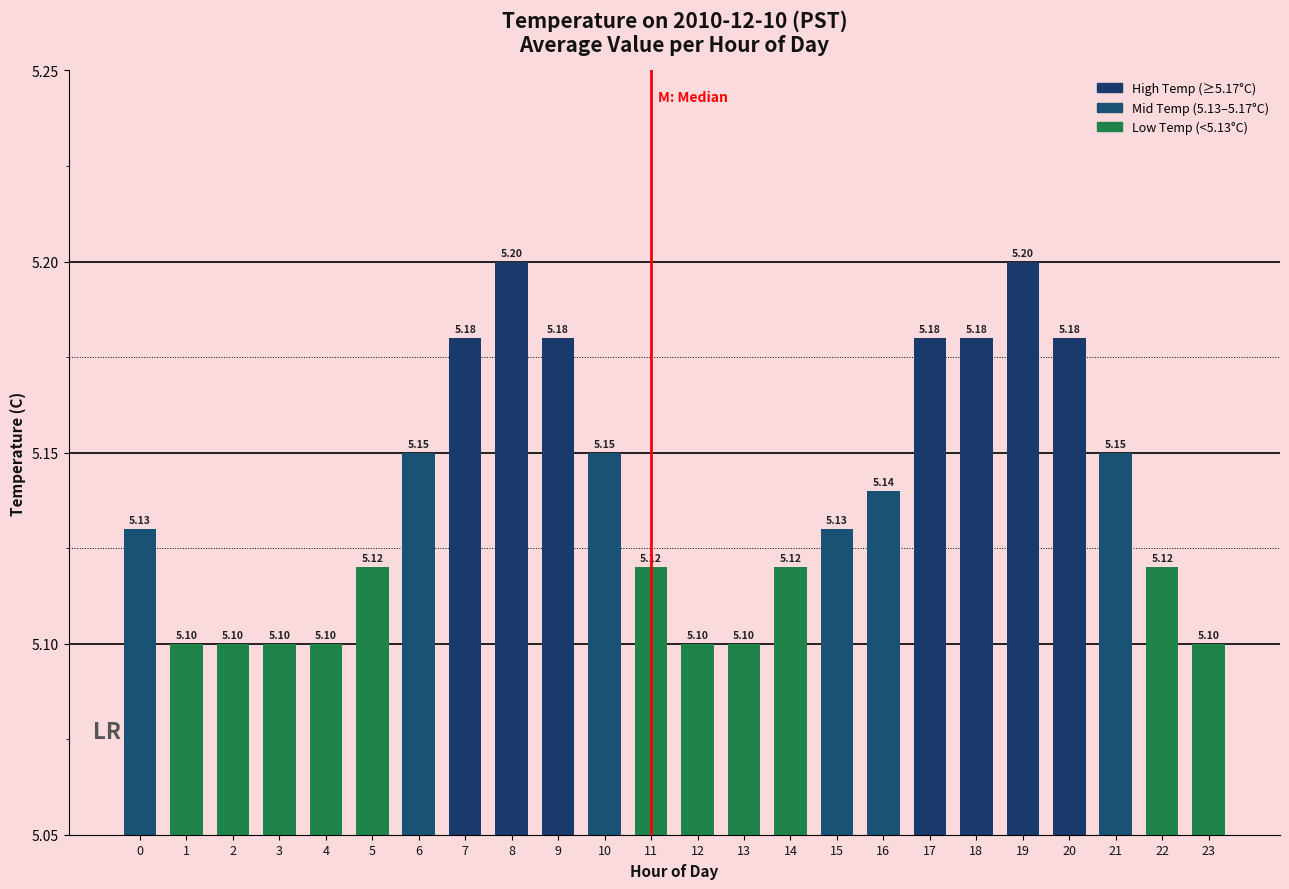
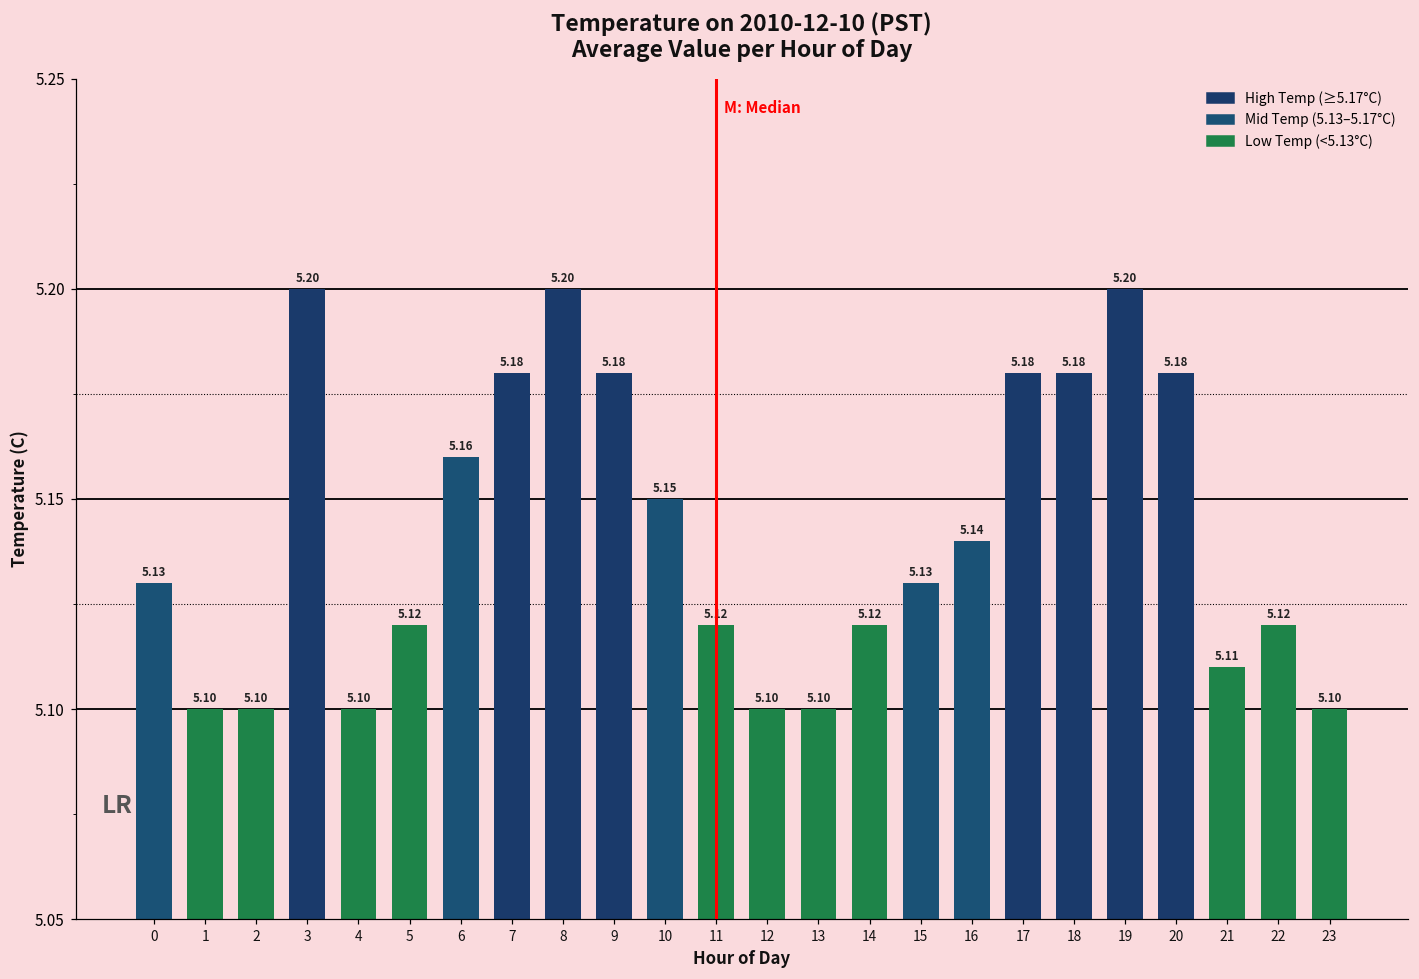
  {
    "0": 5.13,
    "1": 5.10,
    "2": 5.10,
-   "3": 5.10,
+   "3": 5.20,
    "4": 5.10,
    "5": 5.12,
-   "6": 5.15,
+   "6": 5.16,
    "7": 5.18,
    "8": 5.20,
    "9": 5.18,
    "10": 5.15,
    "11": 5.12,
    "12": 5.10,
    "13": 5.10,
    "14": 5.12,
    "15": 5.13,
    "16": 5.14,
    "17": 5.18,
    "18": 5.18,
    "19": 5.20,
    "20": 5.18,
-   "21": 5.15,
+   "21": 5.11,
    "22": 5.12,
    "23": 5.10
  }
